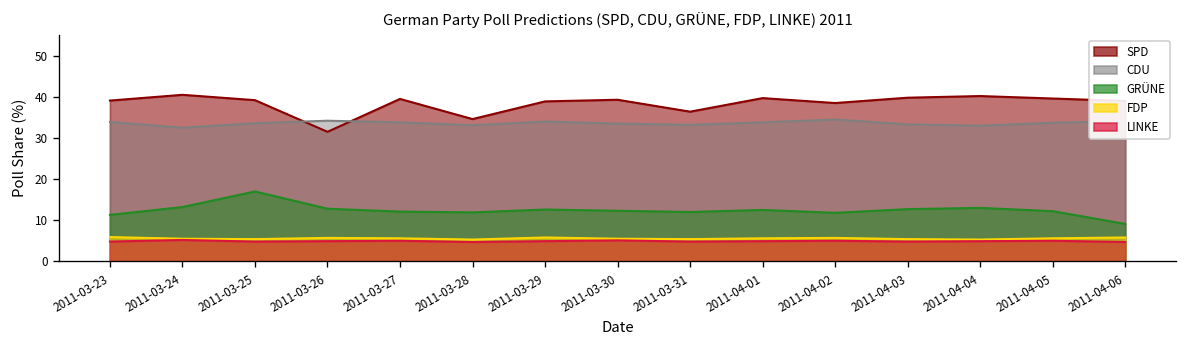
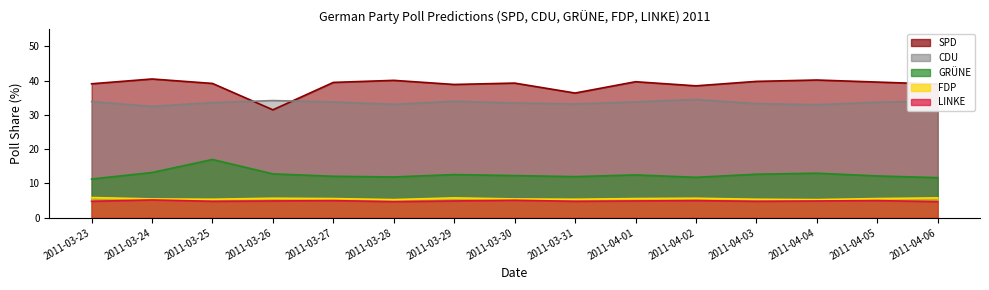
  {
    "SPD": {
      "2011-03-23": 39,
      "2011-03-24": 41,
      "2011-03-25": 39,
      "2011-03-26": 32,
      "2011-03-27": 40,
-     "2011-03-28": 35,
+     "2011-03-28": 40,
      "2011-03-29": 39,
      "2011-03-30": 39,
      "2011-03-31": 36,
      "2011-04-01": 40,
      "2011-04-02": 39,
      "2011-04-03": 40,
      "2011-04-04": 40,
      "2011-04-05": 40
    },
    "CDU": {
      "2011-03-23": 34,
      "2011-03-24": 33,
      "2011-03-25": 34,
      "2011-03-26": 34,
      "2011-03-27": 34,
      "2011-03-28": 33,
      "2011-03-29": 34,
      "2011-03-30": 34,
      "2011-03-31": 33,
      "2011-04-01": 34,
      "2011-04-02": 35,
      "2011-04-03": 33,
      "2011-04-04": 33,
      "2011-04-05": 34
    },
    "GRÜNE": {
      "2011-03-23": 11,
      "2011-03-24": 13,
      "2011-03-25": 17,
      "2011-03-26": 13,
      "2011-03-27": 12,
      "2011-03-28": 12,
      "2011-03-29": 13,
      "2011-03-30": 12,
      "2011-03-31": 12,
      "2011-04-01": 13,
      "2011-04-02": 12,
      "2011-04-03": 13,
      "2011-04-04": 13,
      "2011-04-05": 12,
-     "2011-04-06": 9
+     "2011-04-06": 12
    },
    "FDP": {
      "2011-03-23": 6,
      "2011-03-26": 6,
      "2011-03-29": 6,
      "2011-04-06": 6
    },
    "LINKE": {
      "2011-03-23": 5,
      "2011-03-26": 5,
      "2011-03-29": 5,
      "2011-04-06": 5
    }
  }
